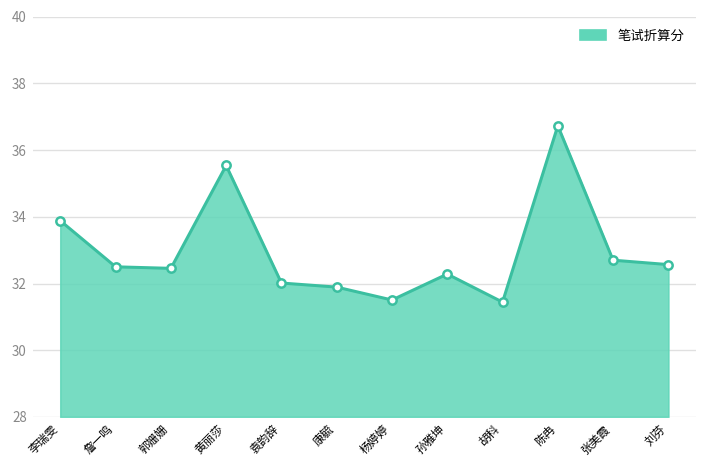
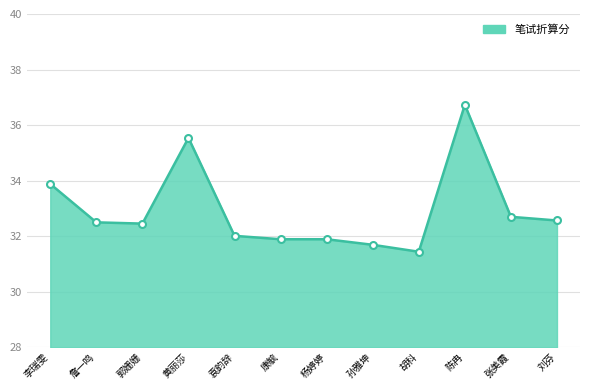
  {
    "李瑞雯": 33.9,
    "詹一鸣": 32.5,
    "郭姗姗": 32.5,
    "黄丽莎": 35.5,
    "袁韵辞": 32.0,
    "康毓": 31.9,
-   "杨婷婷": 31.5,
-   "孙雅坤": 32.3,
+   "杨婷婷": 31.9,
+   "孙雅坤": 31.7,
    "胡科": 31.4,
    "陈冉": 36.7,
    "张美霞": 32.7,
    "刘芬": 32.6
  }
